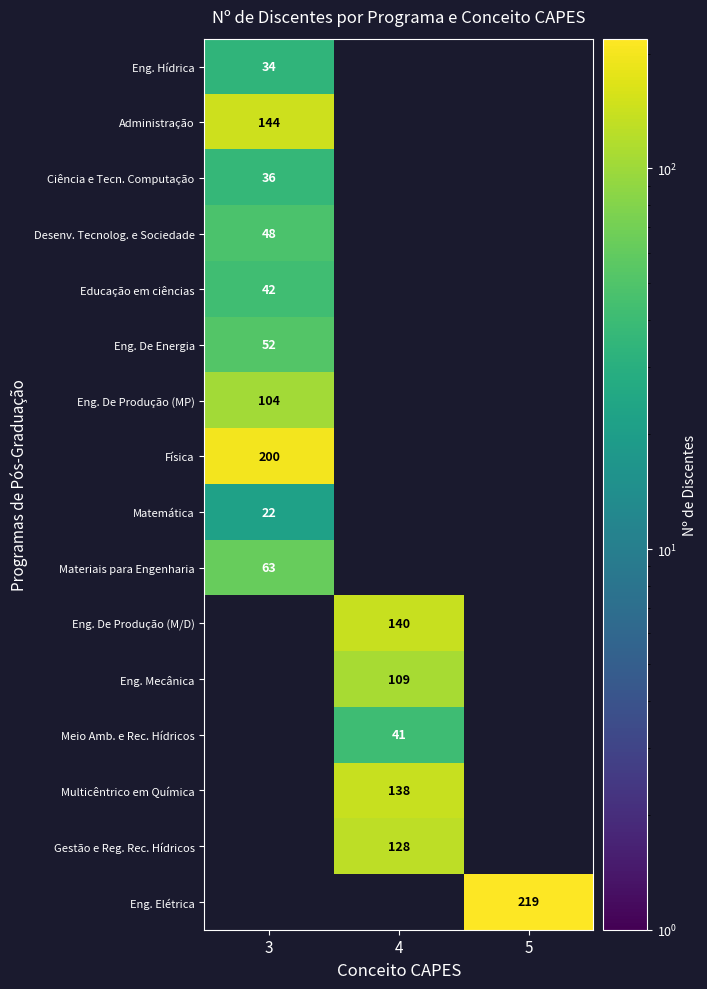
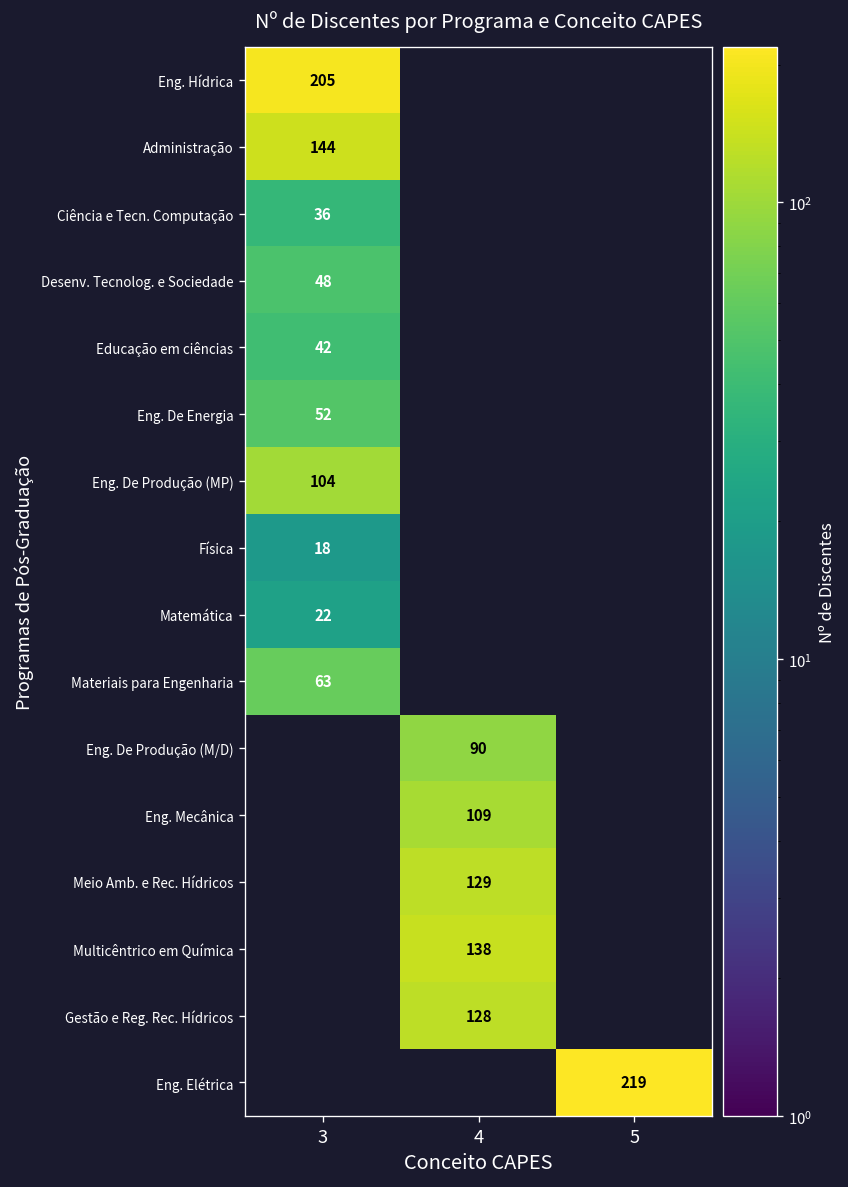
  {
    "Eng. Hídrica": {
-     "3": 34
+     "3": 205
    },
    "Administração": {
      "3": 144
    },
    "Ciência e Tecn. Computação": {
      "3": 36
    },
    "Desenv. Tecnolog. e Sociedade": {
      "3": 48
    },
    "Educação em ciências": {
      "3": 42
    },
    "Eng. De Energia": {
      "3": 52
    },
    "Eng. De Produção (MP)": {
      "3": 104
    },
    "Física": {
-     "3": 200
+     "3": 18
    },
    "Matemática": {
      "3": 22
    },
    "Materiais para Engenharia": {
      "3": 63
    },
    "Eng. De Produção (M/D)": {
-     "4": 140
+     "4": 90
    },
    "Eng. Mecânica": {
      "4": 109
    },
    "Meio Amb. e Rec. Hídricos": {
-     "4": 41
+     "4": 129
    },
    "Multicêntrico em Química": {
      "4": 138
    },
    "Gestão e Reg. Rec. Hídricos": {
      "4": 128
    },
    "Eng. Elétrica": {
      "5": 219
    }
  }
